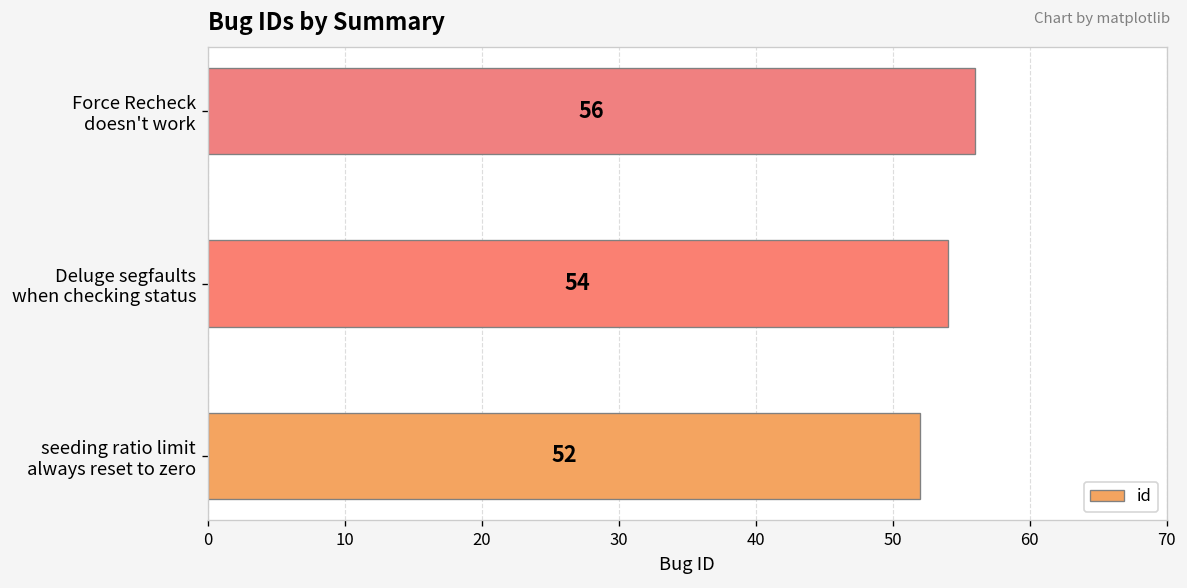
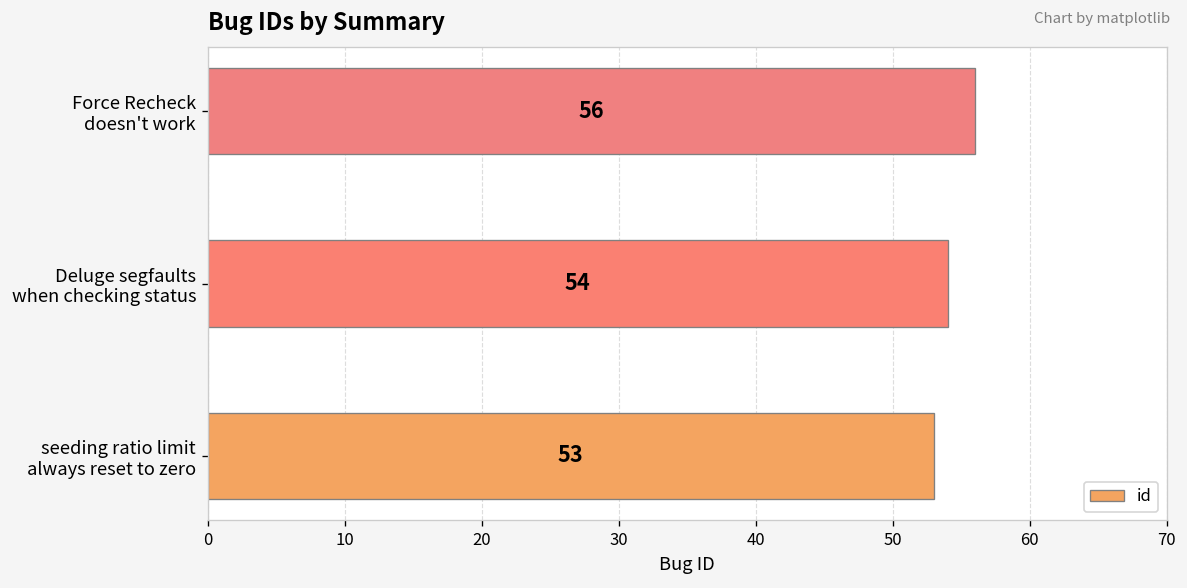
  {
    "Force Recheck doesn't work": 56,
    "Deluge segfaults when checking status": 54,
-   "seeding ratio limit always reset to zero": 52
+   "seeding ratio limit always reset to zero": 53
  }
